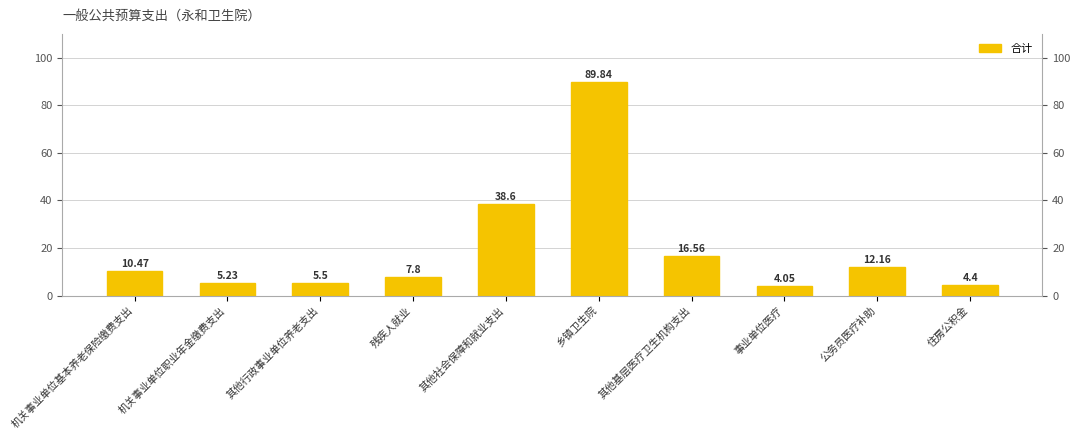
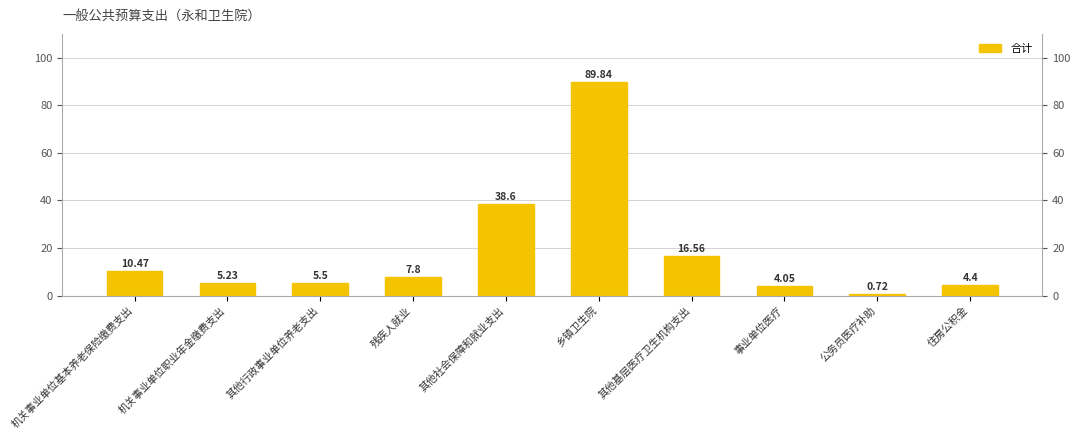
  {
    "机关事业单位基本养老保险缴费支出": 10.47,
    "机关事业单位职业年金缴费支出": 5.23,
    "其他行政事业单位养老支出": 5.5,
    "残疾人就业": 7.8,
    "其他社会保障和就业支出": 38.6,
    "乡镇卫生院": 89.84,
    "其他基层医疗卫生机构支出": 16.56,
    "事业单位医疗": 4.05,
-   "公务员医疗补助": 12.16,
+   "公务员医疗补助": 0.72,
    "住房公积金": 4.4
  }
